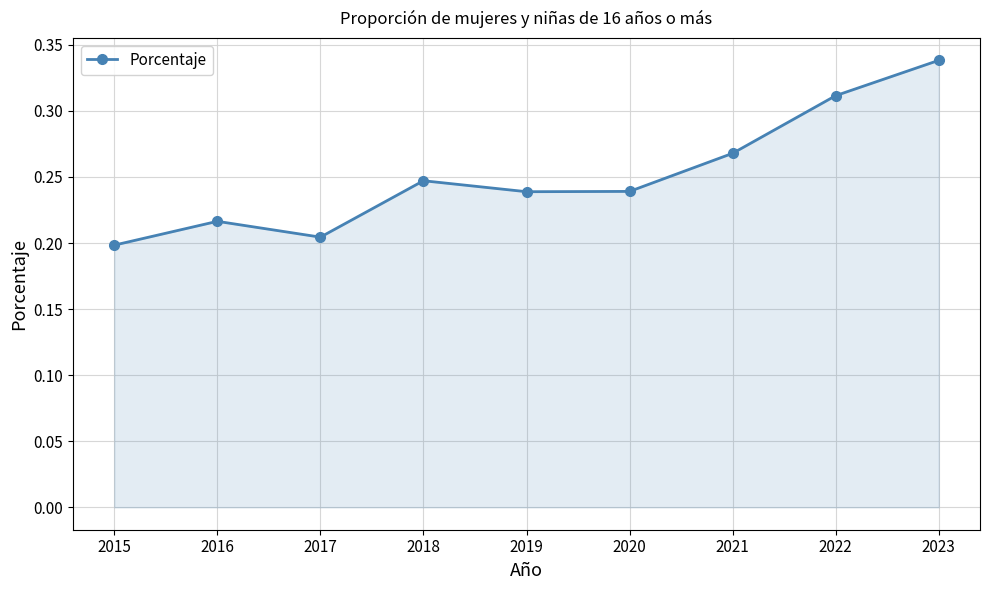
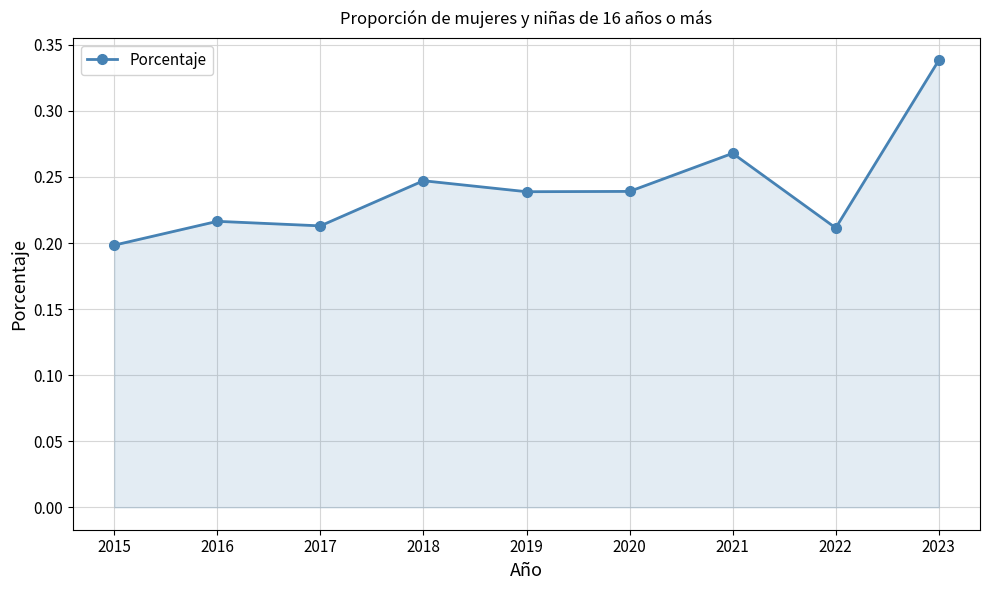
  {
    "2015": 0.198,
    "2016": 0.216,
-   "2017": 0.204,
+   "2017": 0.213,
    "2018": 0.247,
    "2019": 0.239,
    "2020": 0.239,
    "2021": 0.268,
-   "2022": 0.312,
+   "2022": 0.211,
    "2023": 0.338
  }
